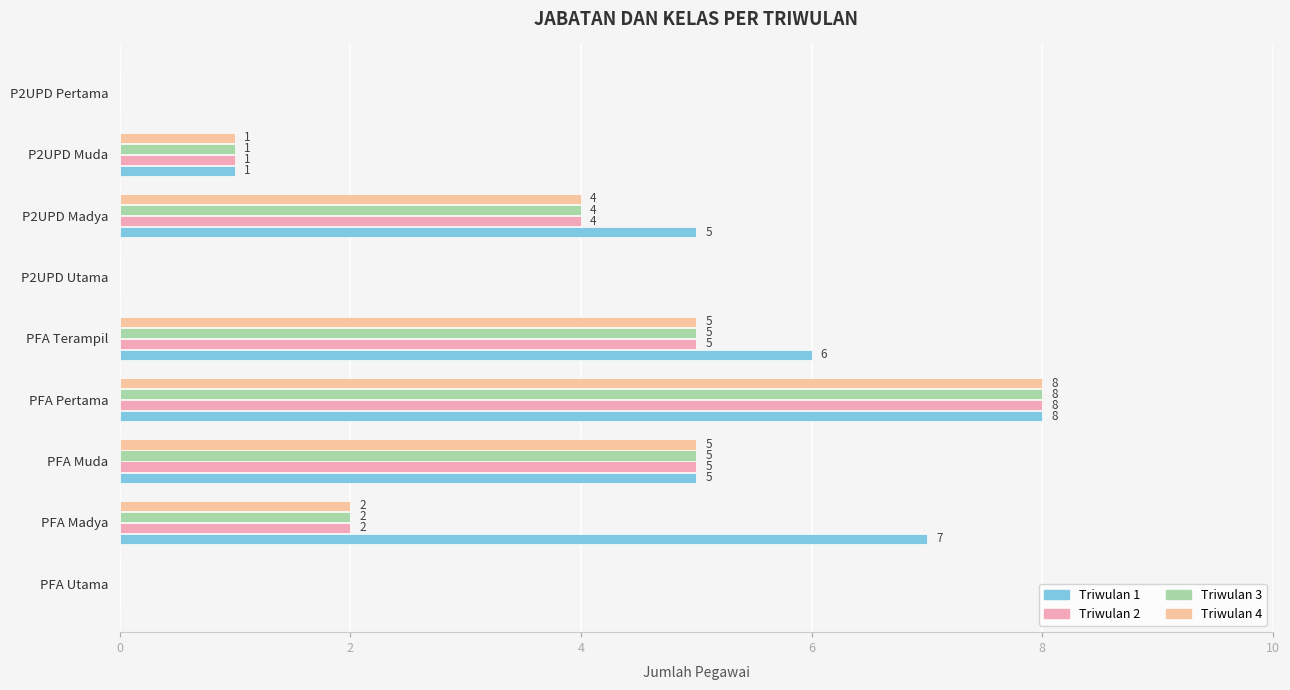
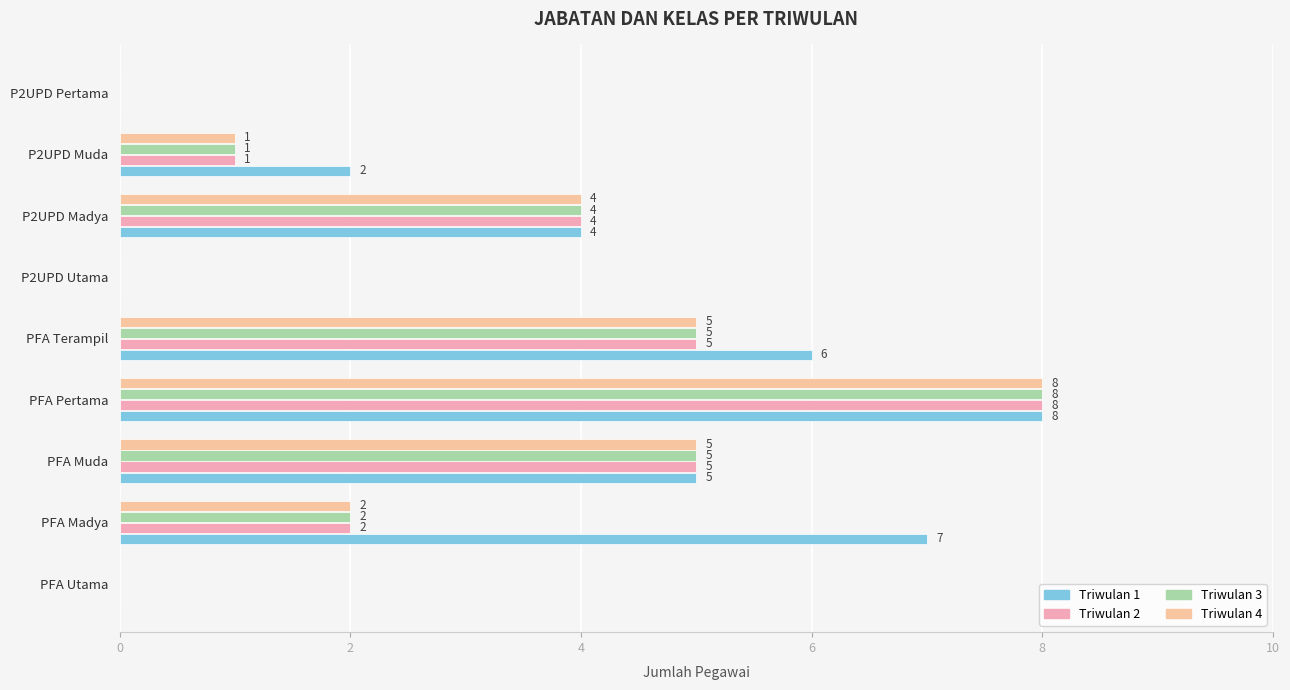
  {
    "Triwulan 1": {
-     "P2UPD Muda": 1,
-     "P2UPD Madya": 5,
+     "P2UPD Muda": 2,
+     "P2UPD Madya": 4,
      "PFA Terampil": 6,
      "PFA Madya": 7
    },
    "Triwulan 3": {
      "P2UPD Pertama": 0.00,
      "P2UPD Utama": 0.00,
      "PFA Utama": 0.00
    }
  }
